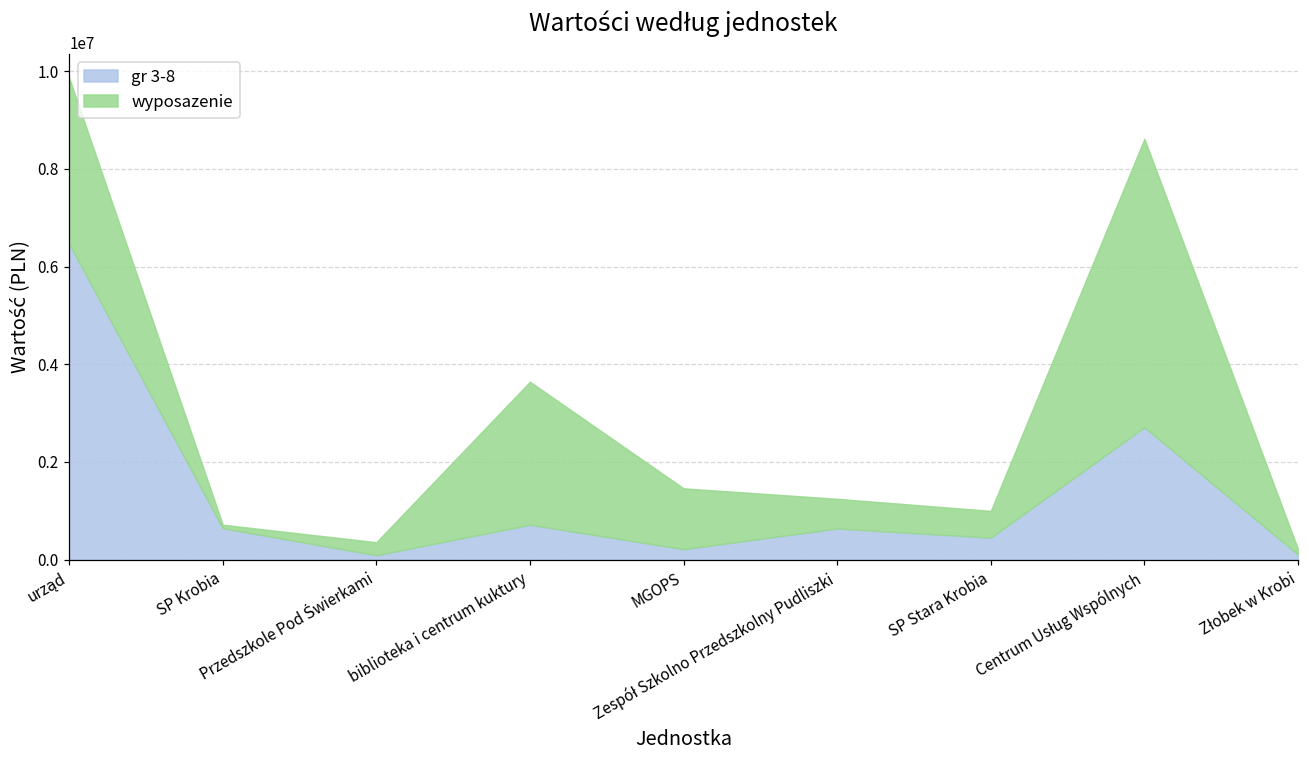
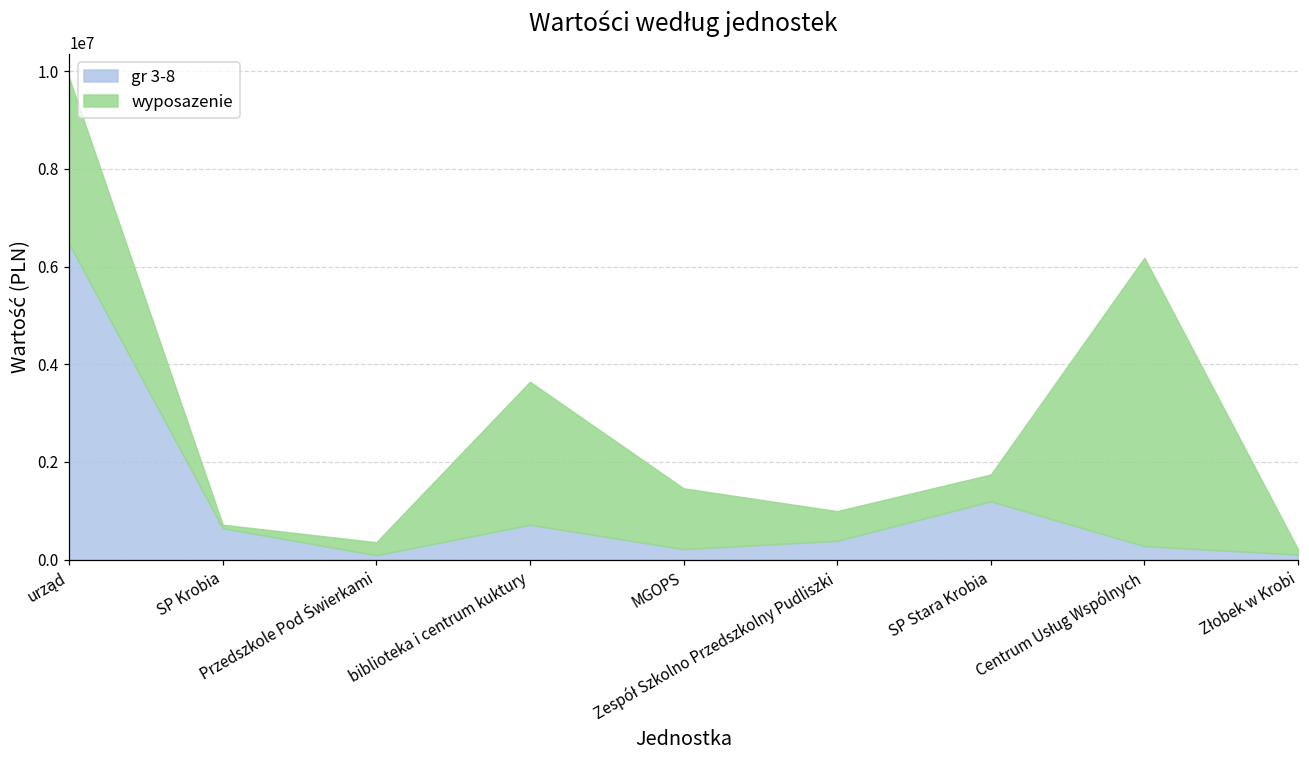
  {
    "gr 3-8": {
      "urząd": 6500000,
      "SP Krobia": 600000,
      "Przedszkole Pod Świerkami": 100000,
      "biblioteka i centrum kuktury": 700000,
      "MGOPS": 200000,
-     "Zespół Szkolno Przedszkolny Pudliszki": 600000,
-     "SP Stara Krobia": 500000,
-     "Centrum Usług Wspólnych": 2700000,
+     "Zespół Szkolno Przedszkolny Pudliszki": 400000,
+     "SP Stara Krobia": 1200000,
+     "Centrum Usług Wspólnych": 300000,
      "Złobek w Krobi": 100000
    },
    "wyposazenie": {
      "urząd": 3400000,
      "SP Krobia": 100000,
      "Przedszkole Pod Świerkami": 300000,
      "biblioteka i centrum kuktury": 2900000,
      "MGOPS": 1200000,
      "Zespół Szkolno Przedszkolny Pudliszki": 600000,
      "SP Stara Krobia": 500000,
      "Centrum Usług Wspólnych": 5900000,
      "Złobek w Krobi": 100000
    }
  }
